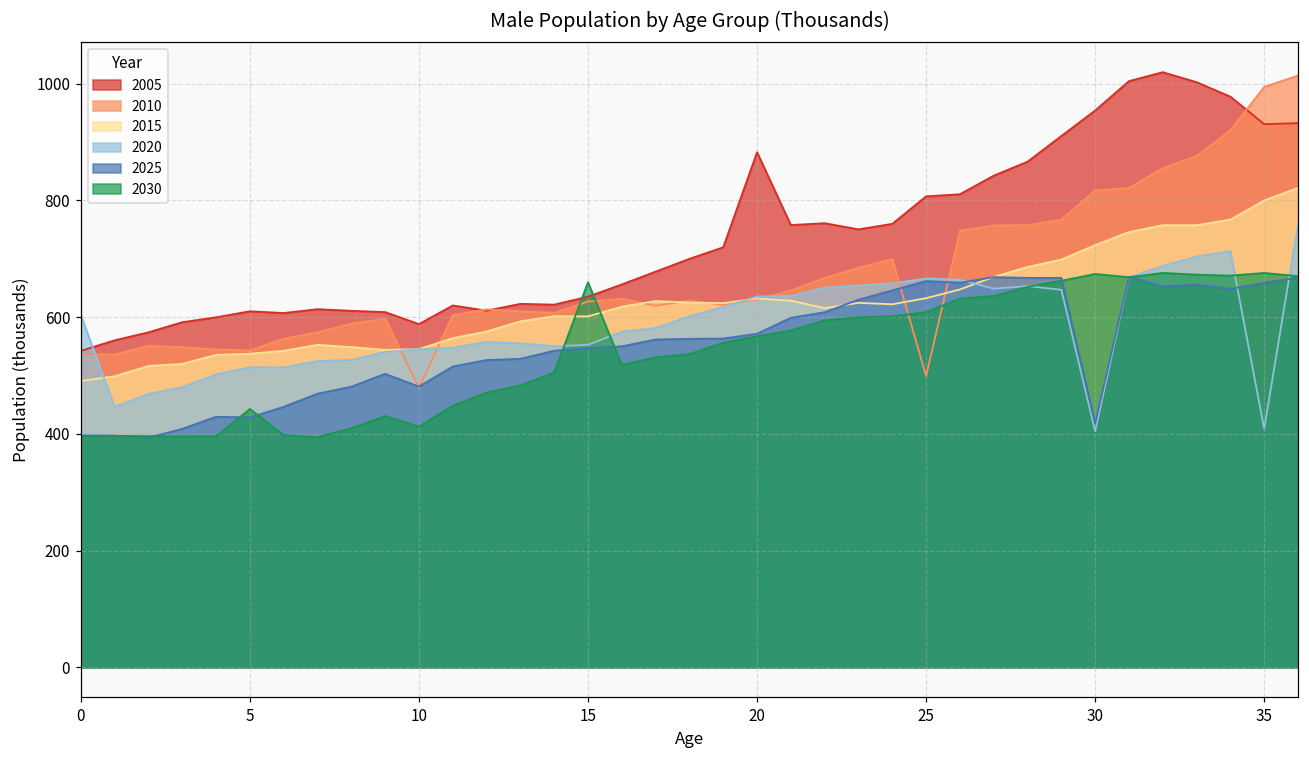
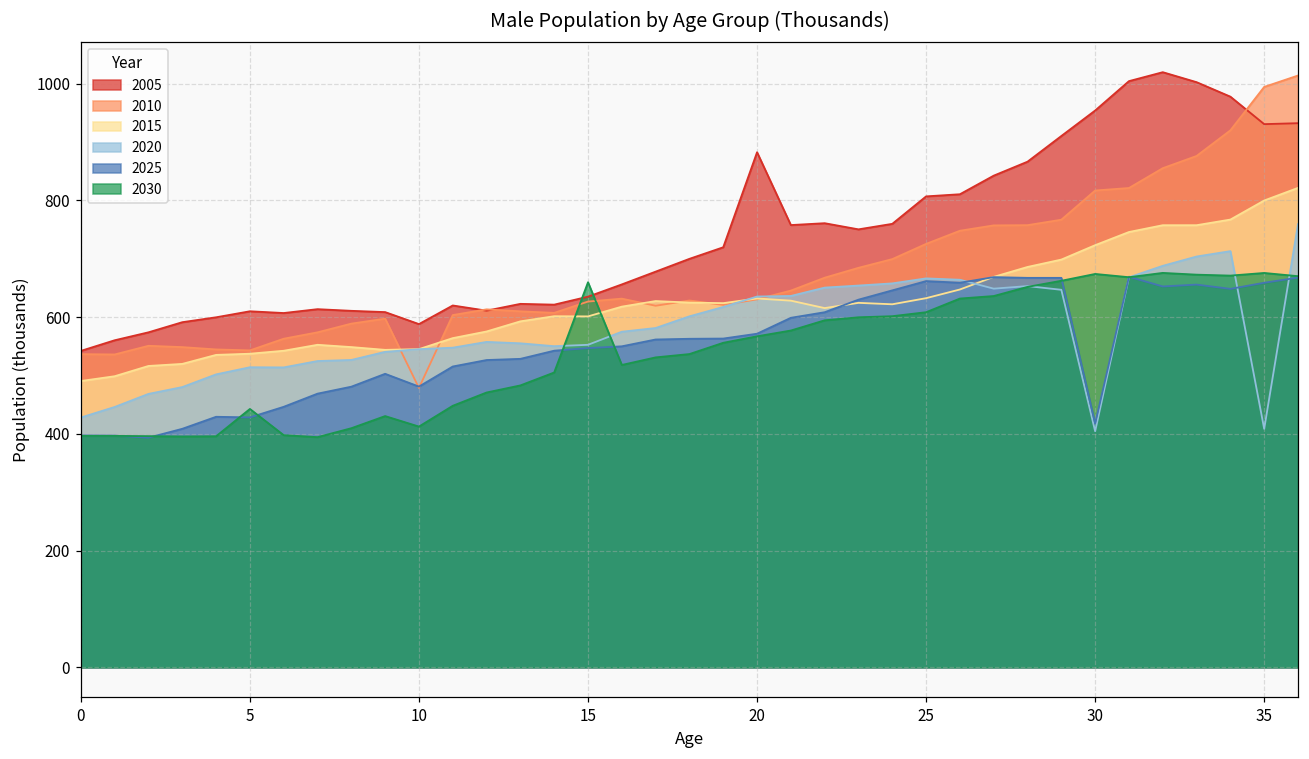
  {
    "2005": {
      "0": 540,
      "5": 610,
      "10": 590,
      "15": 640,
      "20": 880,
      "25": 810,
      "30": 950,
      "35": 930
    },
    "2010": {
      "0": 540,
      "5": 540,
      "15": 630,
-     "25": 500,
+     "25": 730,
      "30": 820,
      "35": 990
    },
    "2015": {
      "0": 490,
      "5": 540,
      "15": 600,
      "25": 630,
      "30": 720,
      "35": 800
    },
    "2020": {
-     "0": 600,
+     "0": 430,
      "5": 510,
      "15": 550,
      "30": 400,
      "35": 410
    },
    "2025": {
      "5": 430,
      "15": 550,
      "30": 420,
      "35": 660
    },
    "2030": {
      "5": 440,
      "10": 410,
      "15": 660,
      "25": 610,
      "30": 670,
      "35": 680
    }
  }
